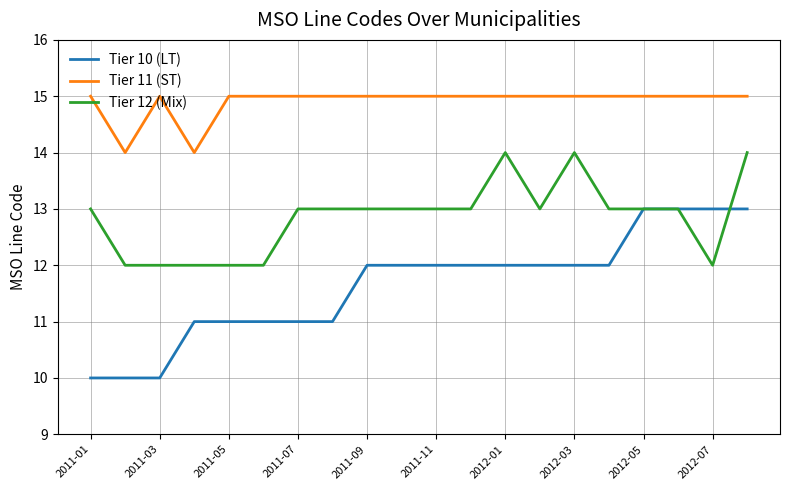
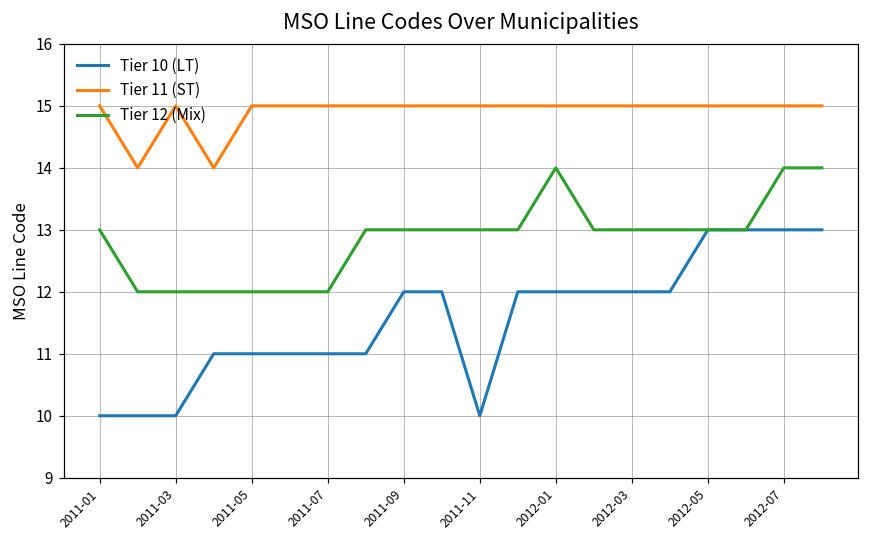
  {
    "Tier 10 (LT)": {
      "2011-01": 10,
      "2011-03": 10,
      "2011-05": 11,
      "2011-07": 11,
      "2011-09": 12,
-     "2011-11": 12,
+     "2011-11": 10,
      "2012-01": 12,
      "2012-03": 12,
      "2012-07": 13
    },
    "Tier 11 (ST)": {
      "2011-01": 15,
      "2011-03": 15,
      "2011-05": 15,
      "2011-07": 15,
      "2011-09": 15,
      "2011-11": 15,
      "2012-01": 15,
      "2012-03": 15,
      "2012-05": 15,
      "2012-07": 15
    },
    "Tier 12 (Mix)": {
      "2011-01": 13,
      "2011-03": 12,
      "2011-05": 12,
-     "2011-07": 13,
+     "2011-07": 12,
      "2011-09": 13,
      "2011-11": 13,
      "2012-01": 14,
-     "2012-03": 14,
-     "2012-07": 12
+     "2012-03": 13,
+     "2012-07": 14
    }
  }
